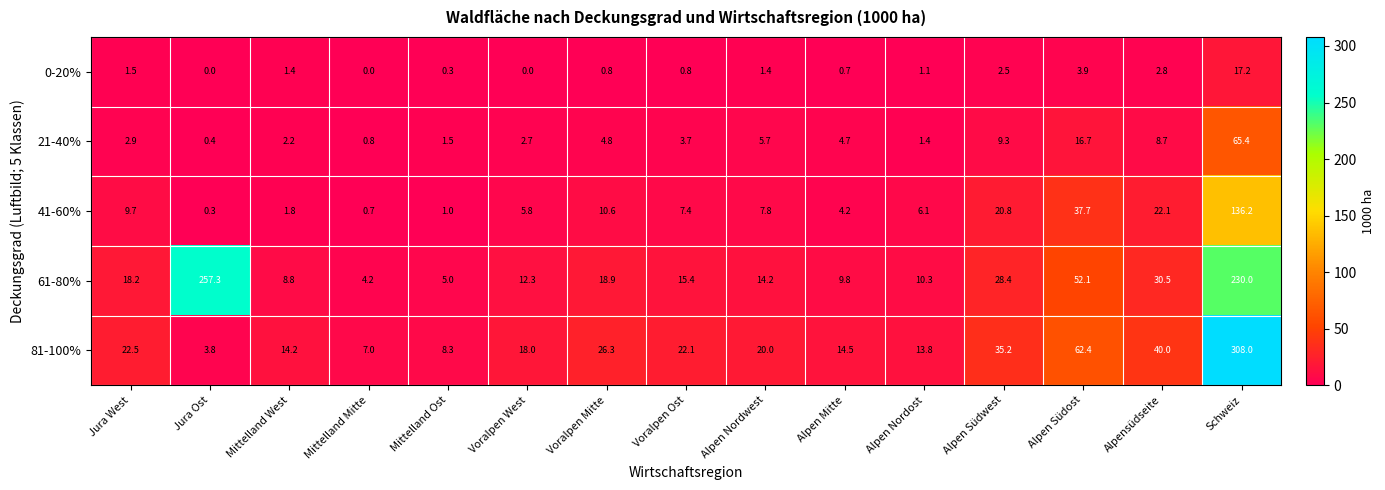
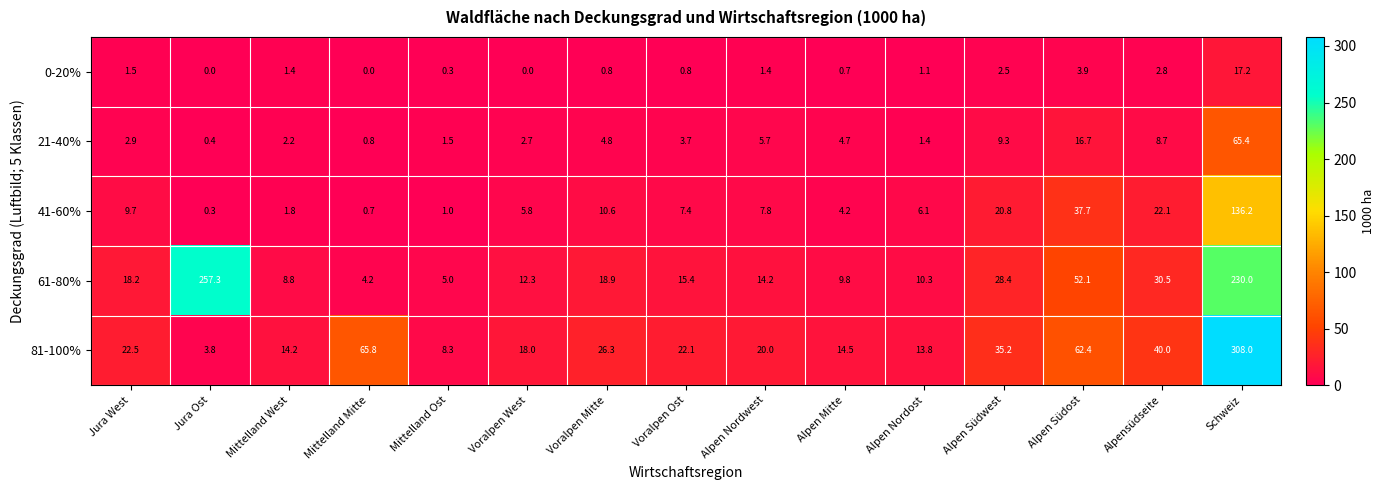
  {
    "0-20%": {
      "Jura West": 1.5,
      "Jura Ost": 0.0,
      "Mittelland West": 1.4,
      "Mittelland Mitte": 0.0,
      "Mittelland Ost": 0.3,
      "Voralpen West": 0.0,
      "Voralpen Mitte": 0.8,
      "Voralpen Ost": 0.8,
      "Alpen Nordwest": 1.4,
      "Alpen Mitte": 0.7,
      "Alpen Nordost": 1.1,
      "Alpen Südwest": 2.5,
      "Alpen Südost": 3.9,
      "Alpensüdseite": 2.8,
      "Schweiz": 17.2
    },
    "21-40%": {
      "Jura West": 2.9,
      "Jura Ost": 0.4,
      "Mittelland West": 2.2,
      "Mittelland Mitte": 0.8,
      "Mittelland Ost": 1.5,
      "Voralpen West": 2.7,
      "Voralpen Mitte": 4.8,
      "Voralpen Ost": 3.7,
      "Alpen Nordwest": 5.7,
      "Alpen Mitte": 4.7,
      "Alpen Nordost": 1.4,
      "Alpen Südwest": 9.3,
      "Alpen Südost": 16.7,
      "Alpensüdseite": 8.7,
      "Schweiz": 65.4
    },
    "41-60%": {
      "Jura West": 9.7,
      "Jura Ost": 0.3,
      "Mittelland West": 1.8,
      "Mittelland Mitte": 0.7,
      "Mittelland Ost": 1.0,
      "Voralpen West": 5.8,
      "Voralpen Mitte": 10.6,
      "Voralpen Ost": 7.4,
      "Alpen Nordwest": 7.8,
      "Alpen Mitte": 4.2,
      "Alpen Nordost": 6.1,
      "Alpen Südwest": 20.8,
      "Alpen Südost": 37.7,
      "Alpensüdseite": 22.1,
      "Schweiz": 136.2
    },
    "61-80%": {
      "Jura West": 18.2,
      "Jura Ost": 257.3,
      "Mittelland West": 8.8,
      "Mittelland Mitte": 4.2,
      "Mittelland Ost": 5.0,
      "Voralpen West": 12.3,
      "Voralpen Mitte": 18.9,
      "Voralpen Ost": 15.4,
      "Alpen Nordwest": 14.2,
      "Alpen Mitte": 9.8,
      "Alpen Nordost": 10.3,
      "Alpen Südwest": 28.4,
      "Alpen Südost": 52.1,
      "Alpensüdseite": 30.5,
      "Schweiz": 230.0
    },
    "81-100%": {
      "Jura West": 22.5,
      "Jura Ost": 3.8,
      "Mittelland West": 14.2,
-     "Mittelland Mitte": 7.0,
+     "Mittelland Mitte": 65.8,
      "Mittelland Ost": 8.3,
      "Voralpen West": 18.0,
      "Voralpen Mitte": 26.3,
      "Voralpen Ost": 22.1,
      "Alpen Nordwest": 20.0,
      "Alpen Mitte": 14.5,
      "Alpen Nordost": 13.8,
      "Alpen Südwest": 35.2,
      "Alpen Südost": 62.4,
      "Alpensüdseite": 40.0,
      "Schweiz": 308.0
    }
  }
